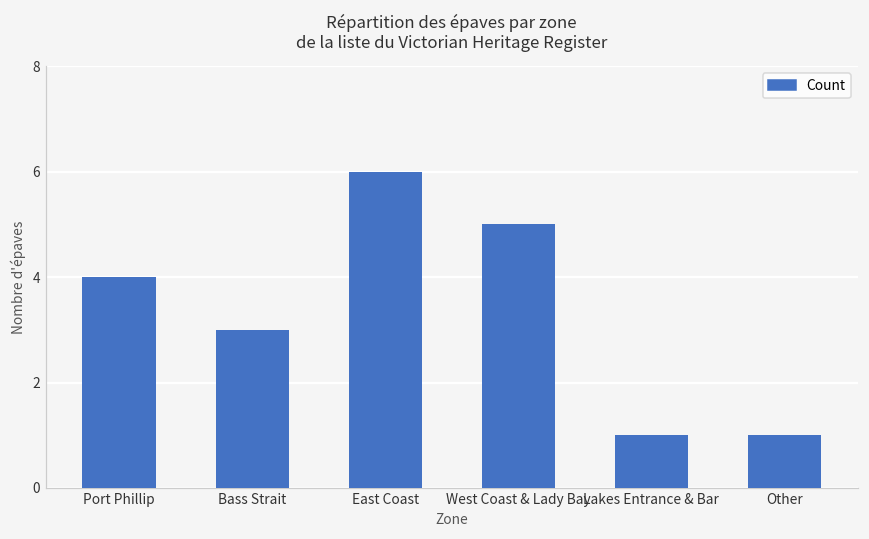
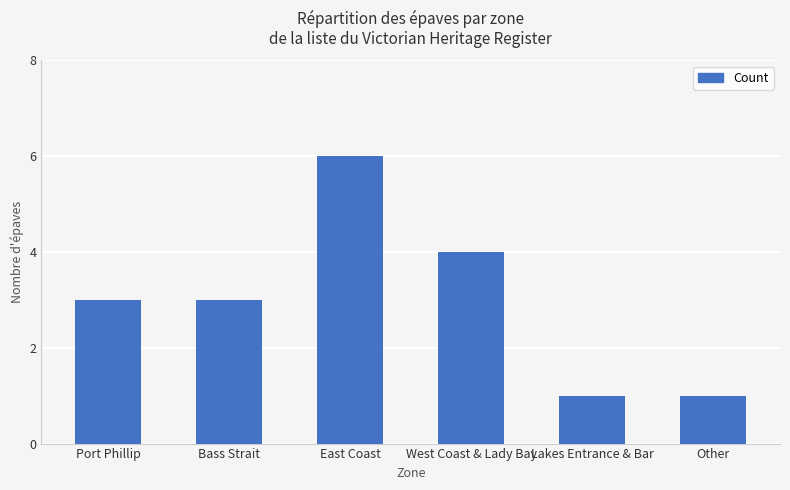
  {
-   "Port Phillip": 4,
+   "Port Phillip": 3,
    "Bass Strait": 3,
    "East Coast": 6,
-   "West Coast & Lady Bay": 5,
+   "West Coast & Lady Bay": 4,
    "Lakes Entrance & Bar": 1,
    "Other": 1
  }
